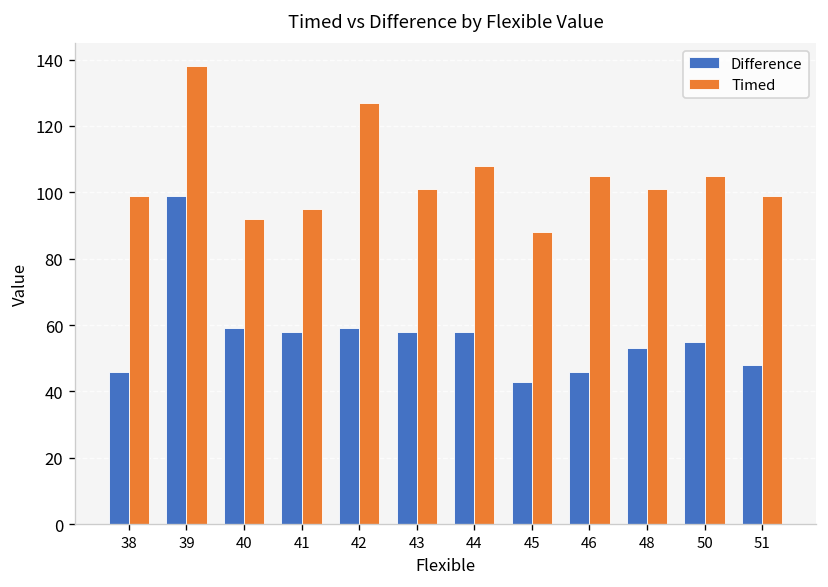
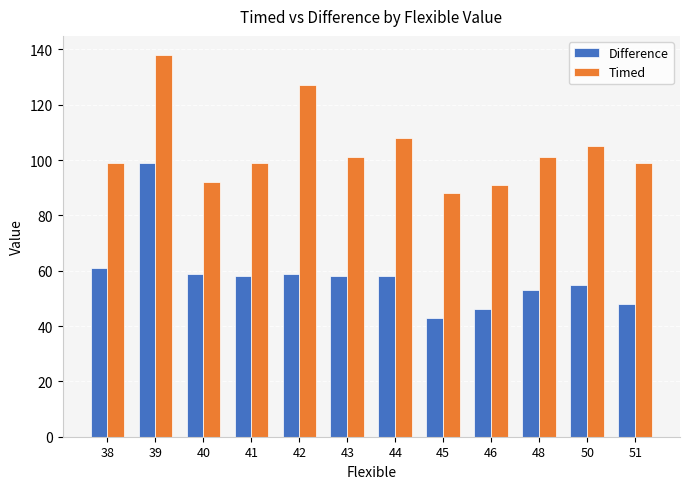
  {
    "Difference": {
-     "38": 46,
+     "38": 61,
      "39": 99,
      "40": 59,
      "41": 58,
      "42": 59,
      "43": 58,
      "44": 58,
      "45": 43,
      "46": 46,
      "48": 53,
      "50": 55,
      "51": 48
    },
    "Timed": {
      "38": 99,
      "39": 138,
      "40": 92,
-     "41": 95,
+     "41": 99,
      "42": 127,
      "43": 101,
      "44": 108,
      "45": 88,
-     "46": 105,
+     "46": 91,
      "48": 101,
      "50": 105,
      "51": 99
    }
  }
